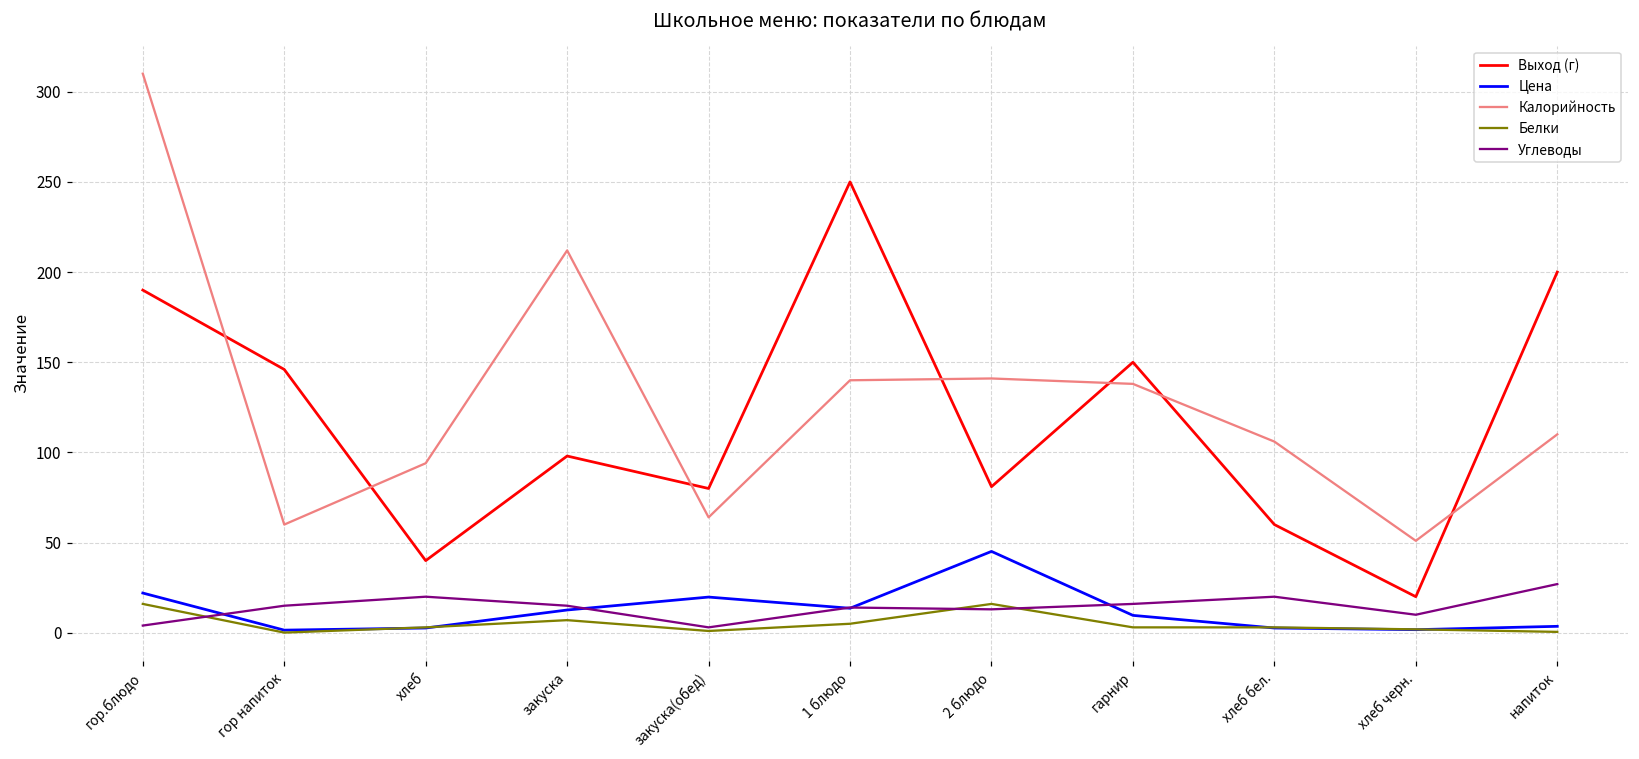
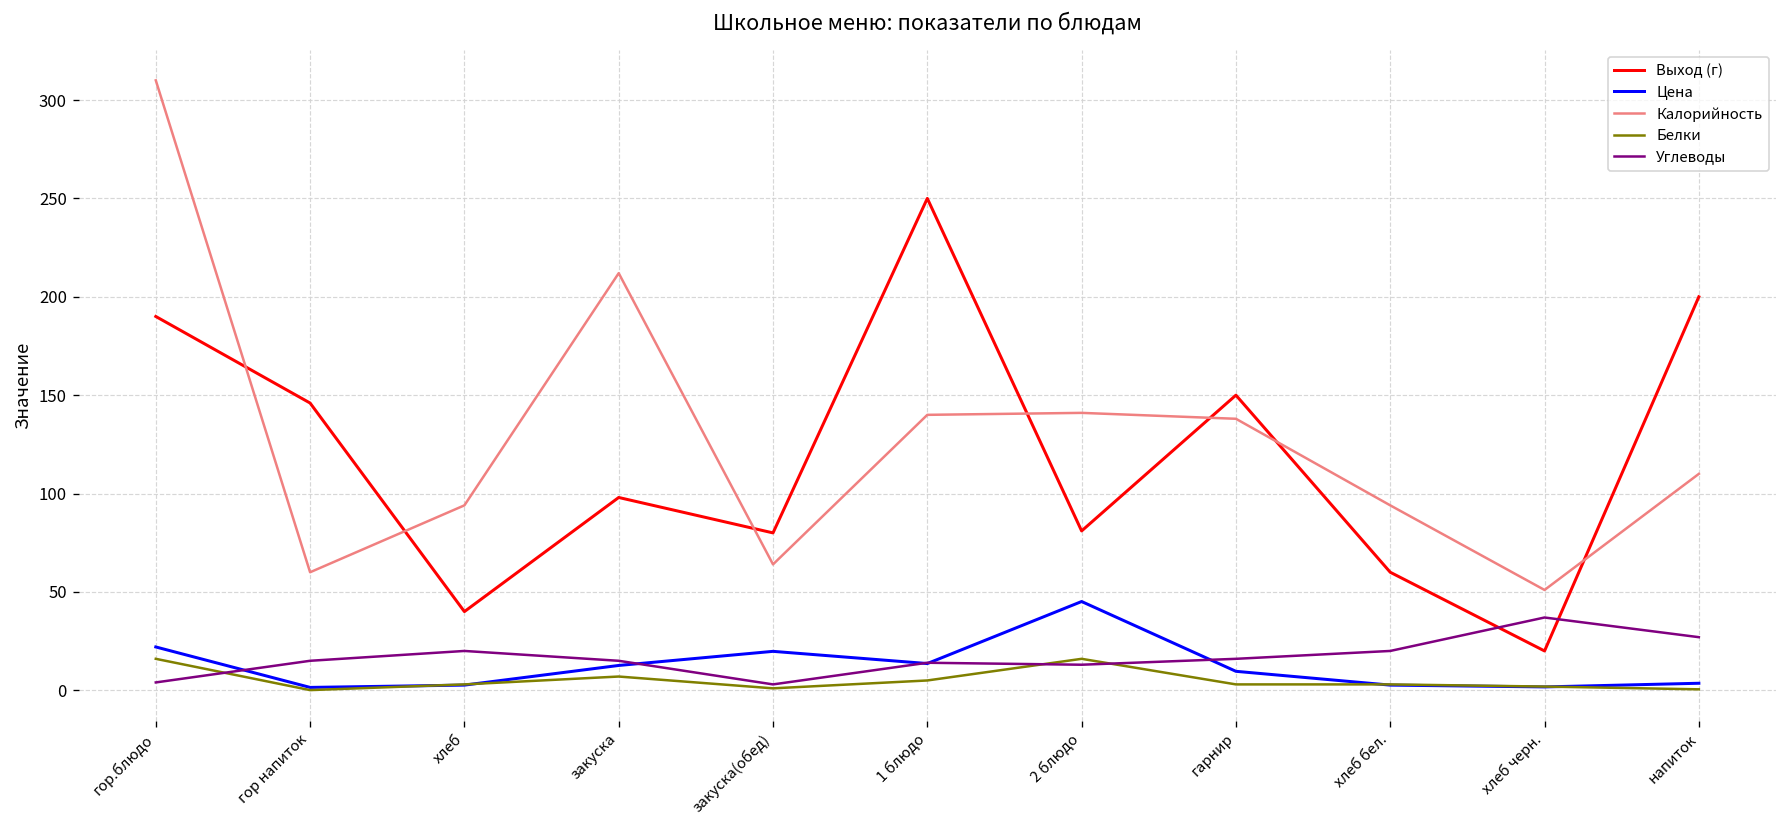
  {
    "Выход (г)": {
      "гор.блюдо": 190,
      "гор напиток": 146,
      "хлеб": 40,
      "закуска": 98,
      "закуска(обед)": 80,
      "1 блюдо": 250,
      "2 блюдо": 81,
      "гарнир": 150,
      "хлеб бел.": 60,
      "хлеб черн.": 20,
      "напиток": 200
    },
    "Цена": {
      "гор.блюдо": 22,
      "закуска": 13,
      "закуска(обед)": 20,
      "2 блюдо": 45,
      "гарнир": 10,
      "напиток": 4
    },
    "Калорийность": {
      "гор.блюдо": 310,
      "гор напиток": 60,
      "хлеб": 94,
      "закуска": 212,
      "закуска(обед)": 64,
      "1 блюдо": 140,
      "2 блюдо": 141,
      "гарнир": 138,
-     "хлеб бел.": 106,
+     "хлеб бел.": 94,
      "хлеб черн.": 51,
      "напиток": 110
    },
    "Белки": {
      "гор.блюдо": 16,
      "закуска": 7,
      "закуска(обед)": 1,
      "1 блюдо": 5,
      "2 блюдо": 16,
      "гарнир": 3,
      "напиток": 1
    },
    "Углеводы": {
      "гор.блюдо": 4,
      "гор напиток": 15,
      "хлеб": 20,
      "закуска": 15,
      "закуска(обед)": 3,
      "2 блюдо": 13,
      "гарнир": 16,
      "хлеб бел.": 20,
-     "хлеб черн.": 10,
+     "хлеб черн.": 37,
      "напиток": 27
    }
  }
